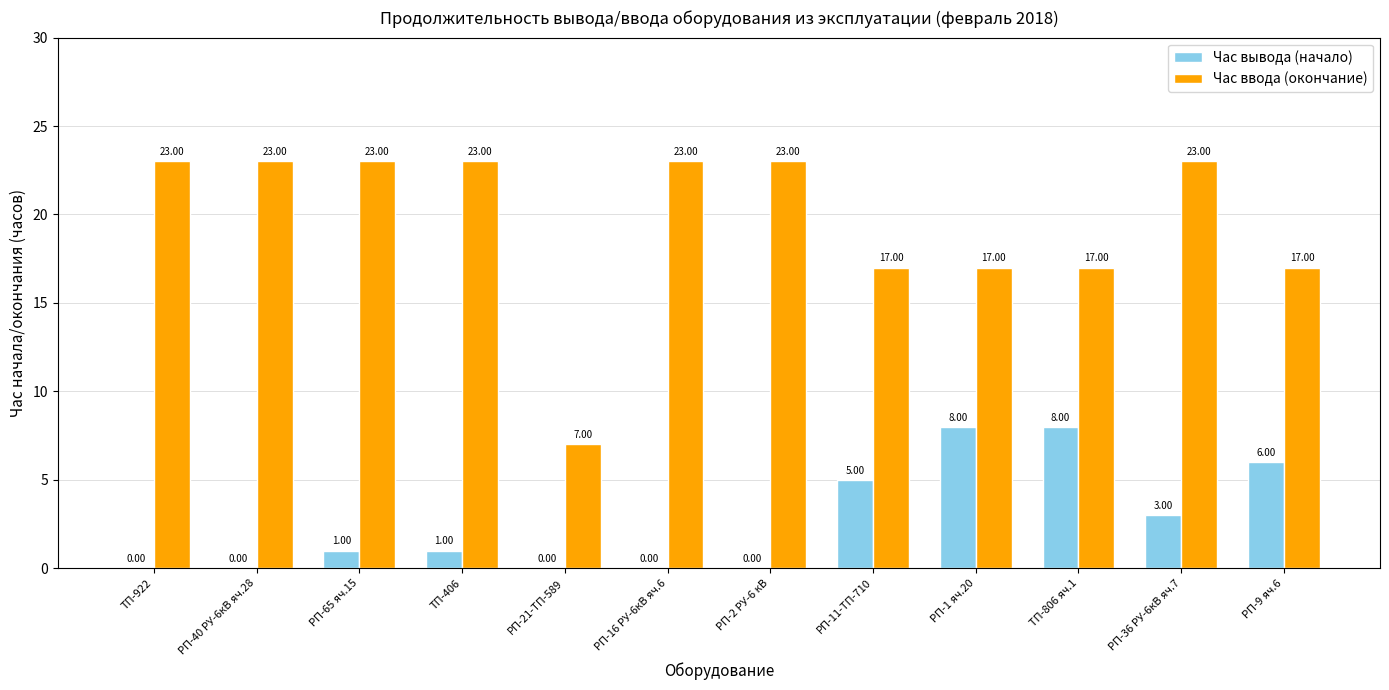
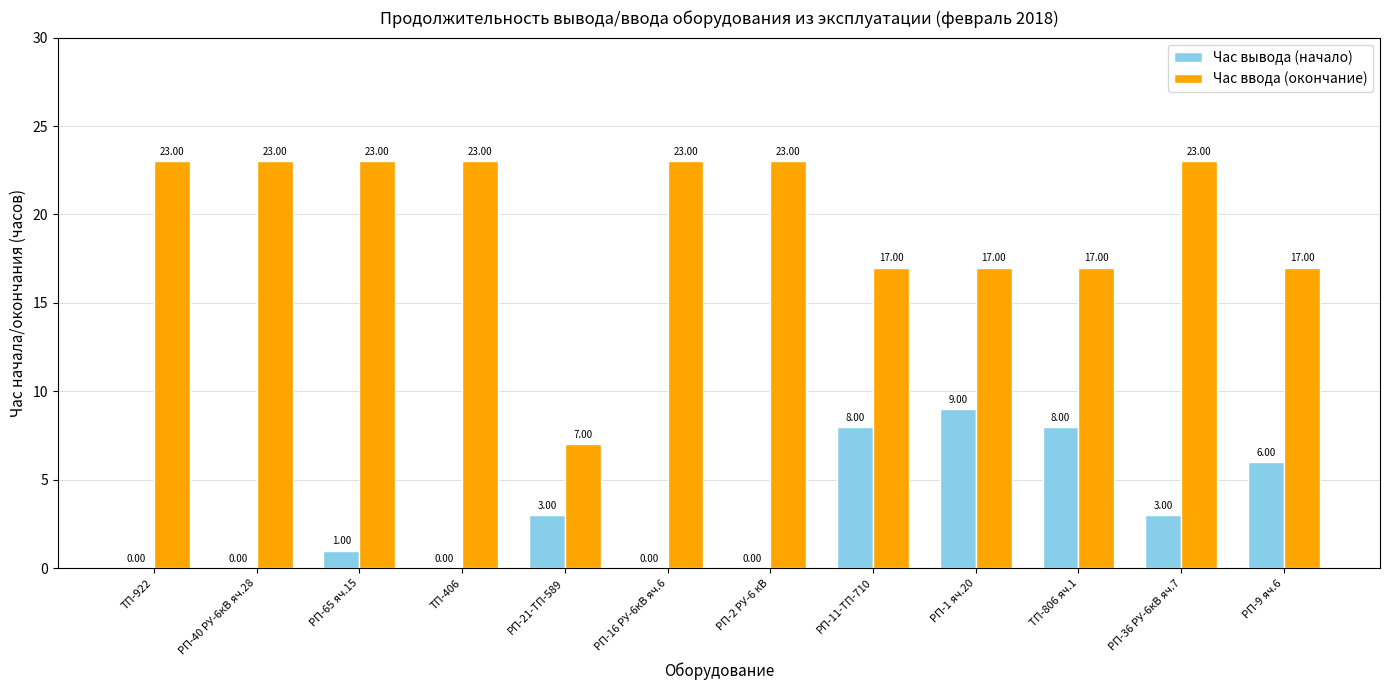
  {
    "Час вывода (начало)": {
      "ТП-922": 0.00,
      "РП-40 РУ-6кВ яч.28": 0.00,
      "РП-65 яч.15": 1.00,
-     "ТП-406": 1.00,
-     "РП-21-ТП-589": 0.00,
+     "ТП-406": 0.00,
+     "РП-21-ТП-589": 3.00,
      "РП-16 РУ-6кВ яч.6": 0.00,
      "РП-2 РУ-6 кВ": 0.00,
-     "РП-11-ТП-710": 5.00,
-     "РП-1 яч.20": 8.00,
+     "РП-11-ТП-710": 8.00,
+     "РП-1 яч.20": 9.00,
      "ТП-806 яч.1": 8.00,
      "РП-36 РУ-6кВ яч.7": 3.00,
      "РП-9 яч.6": 6.00
    },
    "Час ввода (окончание)": {
      "ТП-922": 23.00,
      "РП-40 РУ-6кВ яч.28": 23.00,
      "РП-65 яч.15": 23.00,
      "ТП-406": 23.00,
      "РП-21-ТП-589": 7.00,
      "РП-16 РУ-6кВ яч.6": 23.00,
      "РП-2 РУ-6 кВ": 23.00,
      "РП-11-ТП-710": 17.00,
      "РП-1 яч.20": 17.00,
      "ТП-806 яч.1": 17.00,
      "РП-36 РУ-6кВ яч.7": 23.00,
      "РП-9 яч.6": 17.00
    }
  }
